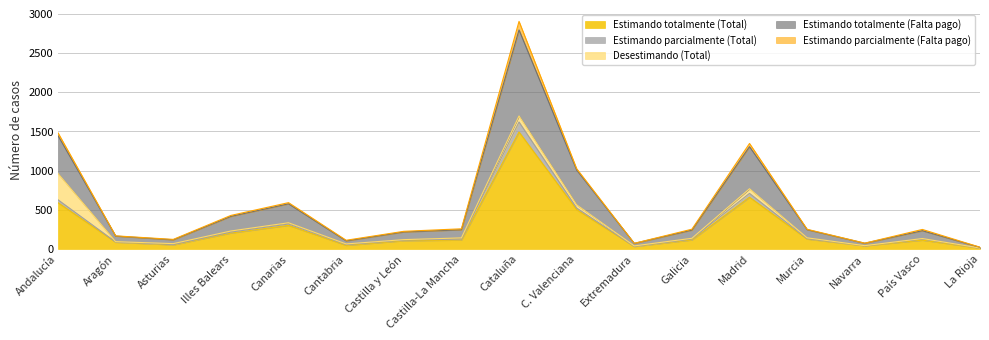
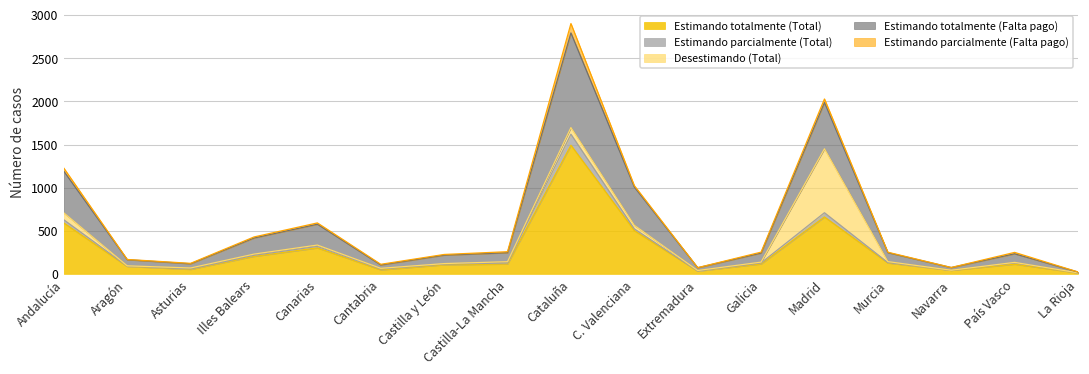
  {
    "Desestimando (Total)": {
-     "Andalucía": 300,
+     "Andalucía": 100,
      "Cataluña": 100,
      "C. Valenciana": 0,
-     "Madrid": 100
+     "Madrid": 700
    }
  }
